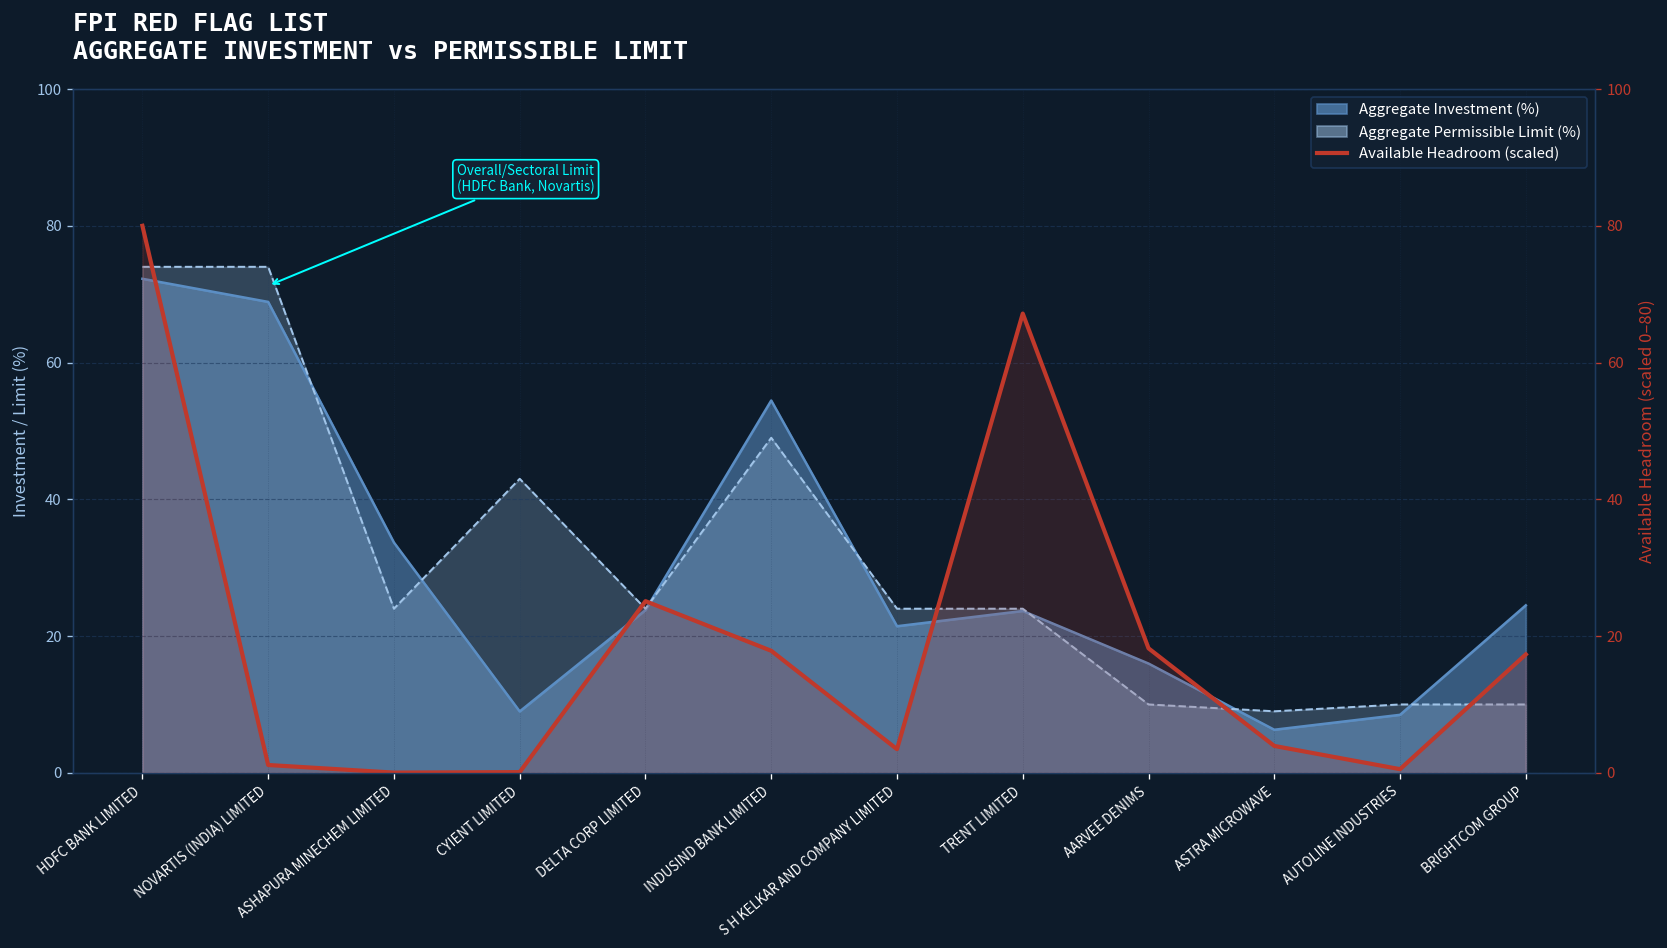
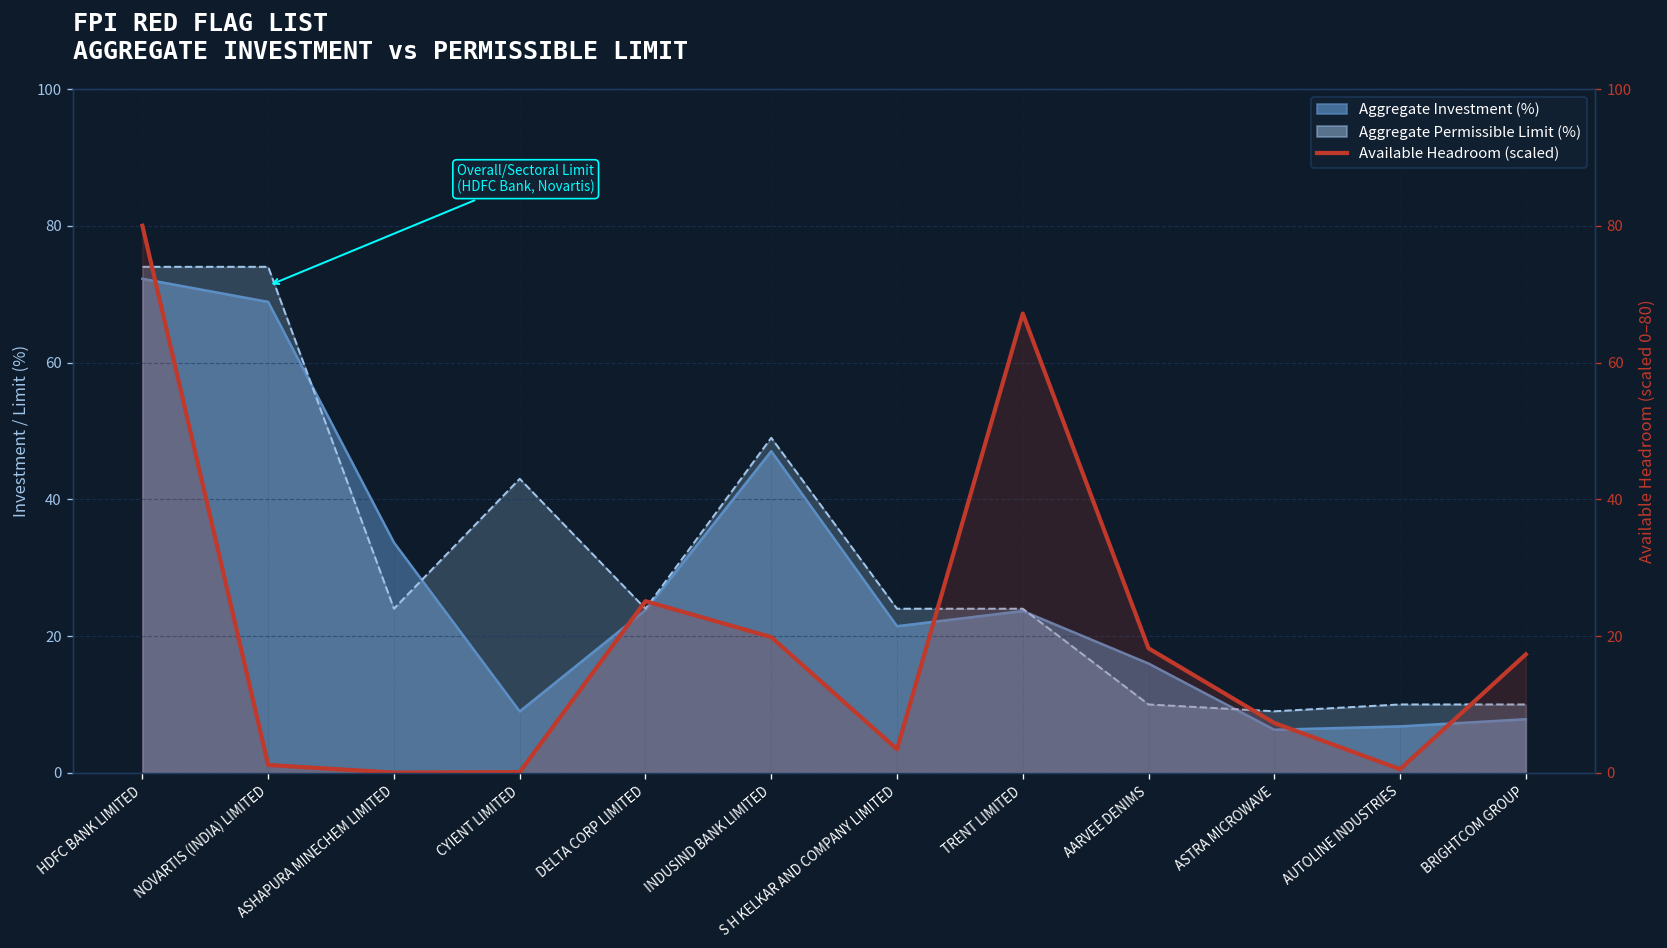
  {
    "Aggregate Investment (%)": {
      "HDFC BANK LIMITED": 72,
      "NOVARTIS (INDIA) LIMITED": 69,
      "ASHAPURA MINECHEM LIMITED": 34,
      "CYIENT LIMITED": 9,
-     "INDUSIND BANK LIMITED": 54,
+     "INDUSIND BANK LIMITED": 47,
      "S H KELKAR AND COMPANY LIMITED": 21,
      "AARVEE DENIMS": 16,
      "ASTRA MICROWAVE": 6,
-     "AUTOLINE INDUSTRIES": 8,
-     "BRIGHTCOM GROUP": 24
+     "AUTOLINE INDUSTRIES": 7,
+     "BRIGHTCOM GROUP": 8
    },
    "Aggregate Permissible Limit (%)": {
      "HDFC BANK LIMITED": 74,
      "NOVARTIS (INDIA) LIMITED": 74,
      "ASHAPURA MINECHEM LIMITED": 24,
      "CYIENT LIMITED": 43,
      "INDUSIND BANK LIMITED": 49,
      "S H KELKAR AND COMPANY LIMITED": 24,
      "AARVEE DENIMS": 10,
      "ASTRA MICROWAVE": 9,
      "AUTOLINE INDUSTRIES": 10,
      "BRIGHTCOM GROUP": 10
    },
    "Available Headroom (scaled)": {
      "HDFC BANK LIMITED": 80,
      "NOVARTIS (INDIA) LIMITED": 1,
      "ASHAPURA MINECHEM LIMITED": 0,
      "CYIENT LIMITED": 0,
      "DELTA CORP LIMITED": 25,
-     "INDUSIND BANK LIMITED": 18,
+     "INDUSIND BANK LIMITED": 20,
      "S H KELKAR AND COMPANY LIMITED": 3,
      "TRENT LIMITED": 67,
      "AARVEE DENIMS": 18,
-     "ASTRA MICROWAVE": 4,
+     "ASTRA MICROWAVE": 7,
      "AUTOLINE INDUSTRIES": 1,
      "BRIGHTCOM GROUP": 17
    }
  }
